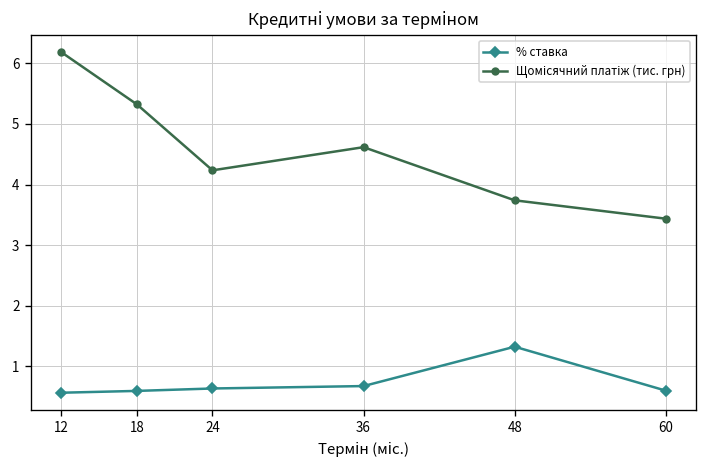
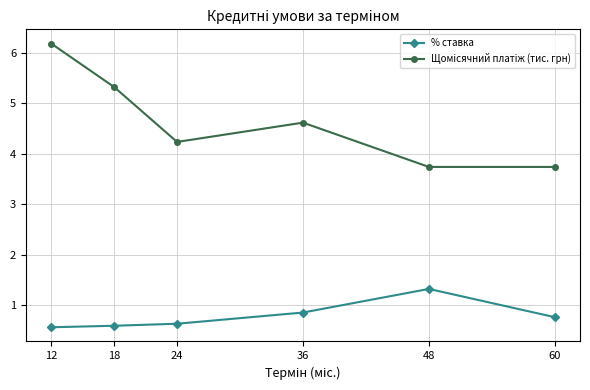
  {
    "% ставка": {
      "12": 0.6,
      "18": 0.6,
      "24": 0.6,
-     "36": 0.7,
+     "36": 0.9,
      "48": 1.3,
-     "60": 0.6
+     "60": 0.8
    },
    "Щомісячний платіж (тис. грн)": {
      "12": 6.2,
      "18": 5.3,
      "24": 4.2,
      "36": 4.6,
      "48": 3.7,
-     "60": 3.4
+     "60": 3.7
    }
  }
